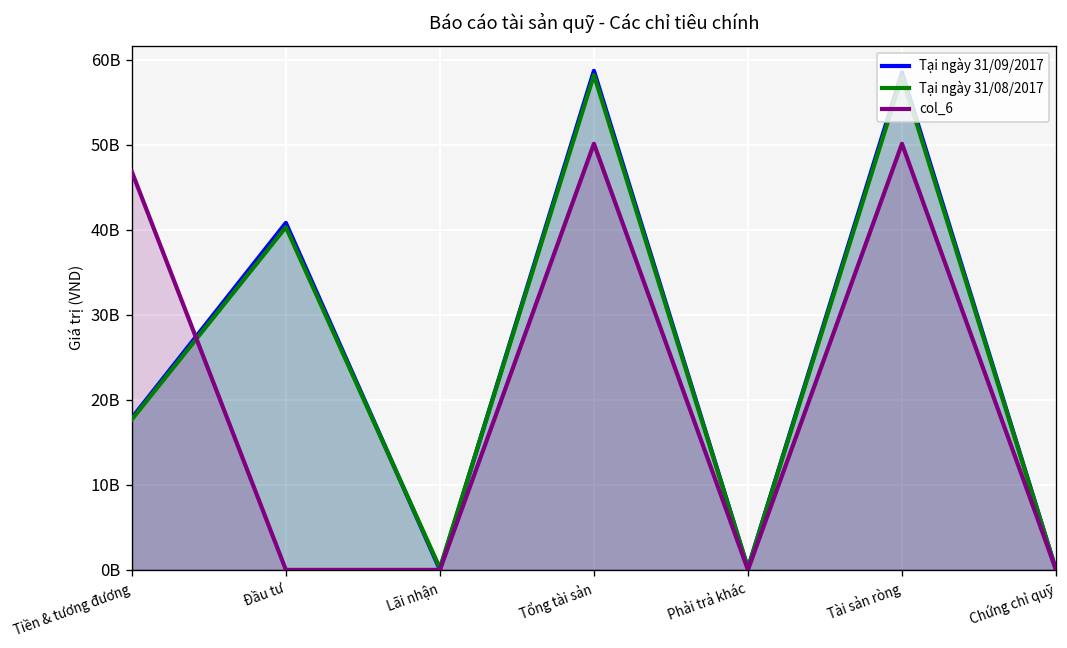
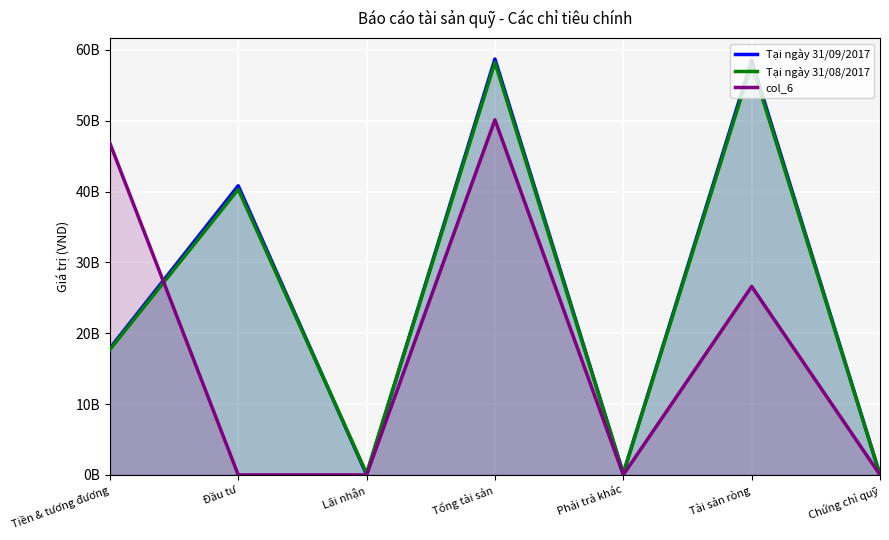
  {
    "Tại ngày 31/09/2017": {
      "Đầu tư": 41000000000,
      "Tổng tài sản": 59000000000
    },
    "Tại ngày 31/08/2017": {
      "Đầu tư": 40000000000,
      "Tổng tài sản": 58000000000
    },
    "col_6": {
      "Tiền & tương đương": 47000000000,
      "Đầu tư": 0,
      "Tổng tài sản": 50000000000,
-     "Tài sản ròng": 50000000000
+     "Tài sản ròng": 27000000000
    }
  }
